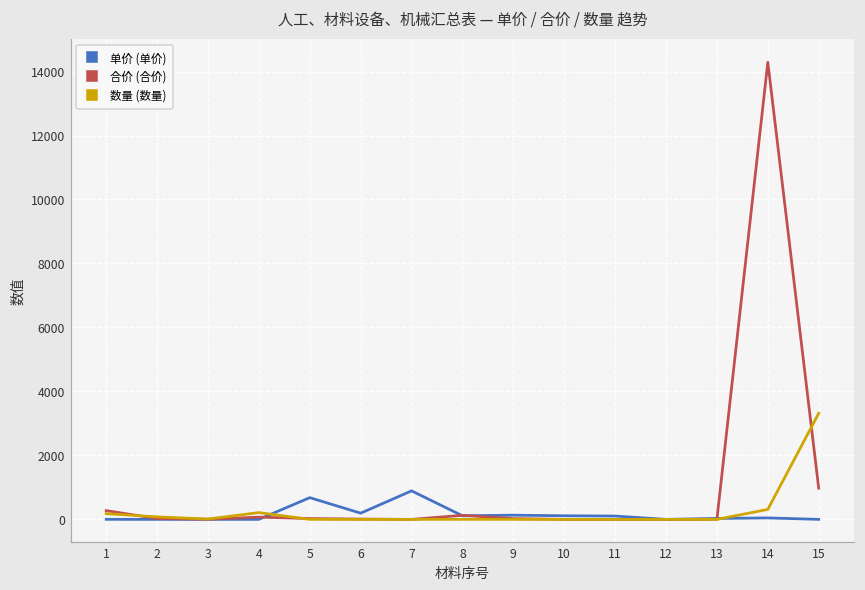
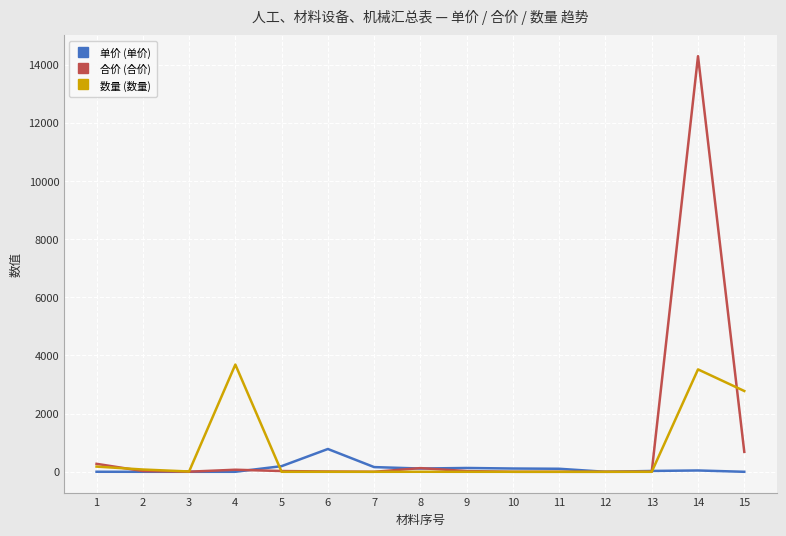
  {
    "单价 (单价)": {
      "1": 0,
-     "5": 700,
-     "6": 200,
-     "7": 900,
+     "5": 200,
+     "6": 800,
+     "7": 200,
      "9": 100,
      "10": 100,
      "11": 100,
      "14": 0,
      "15": 0
    },
    "合价 (合价)": {
      "1": 300,
      "14": 14300,
-     "15": 1000
+     "15": 700
    },
    "数量 (数量)": {
      "1": 200,
-     "4": 200,
+     "4": 3700,
      "8": 0,
-     "14": 300,
-     "15": 3300
+     "14": 3500,
+     "15": 2800
    }
  }
